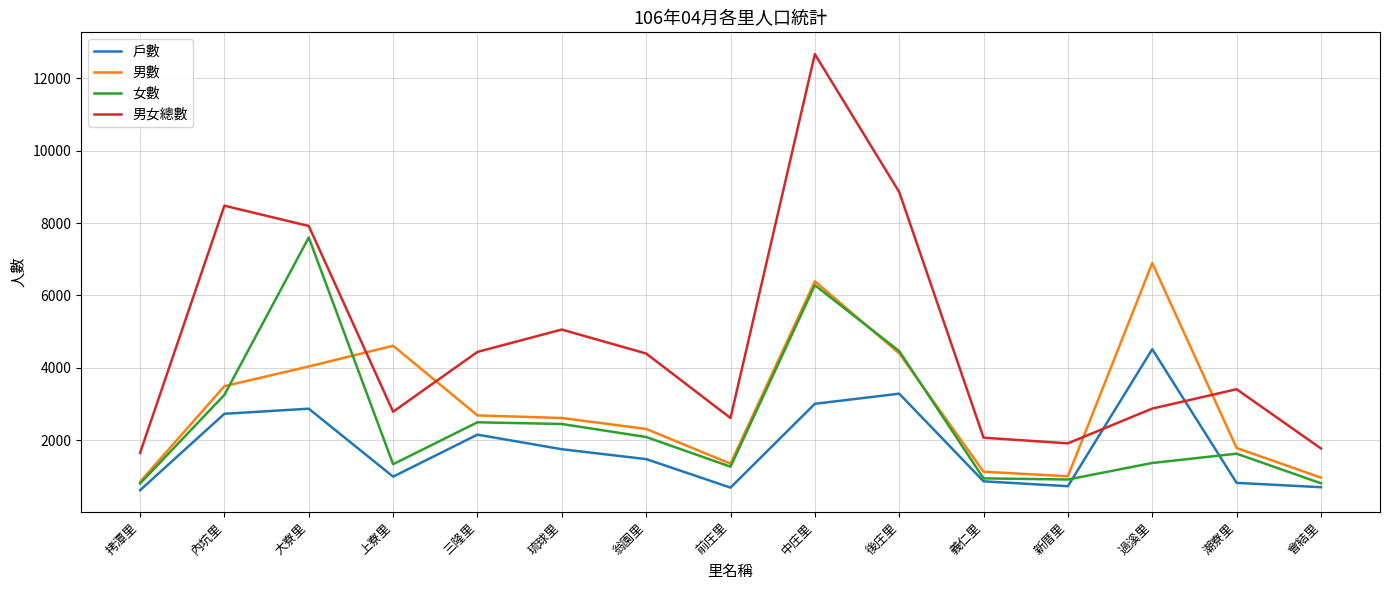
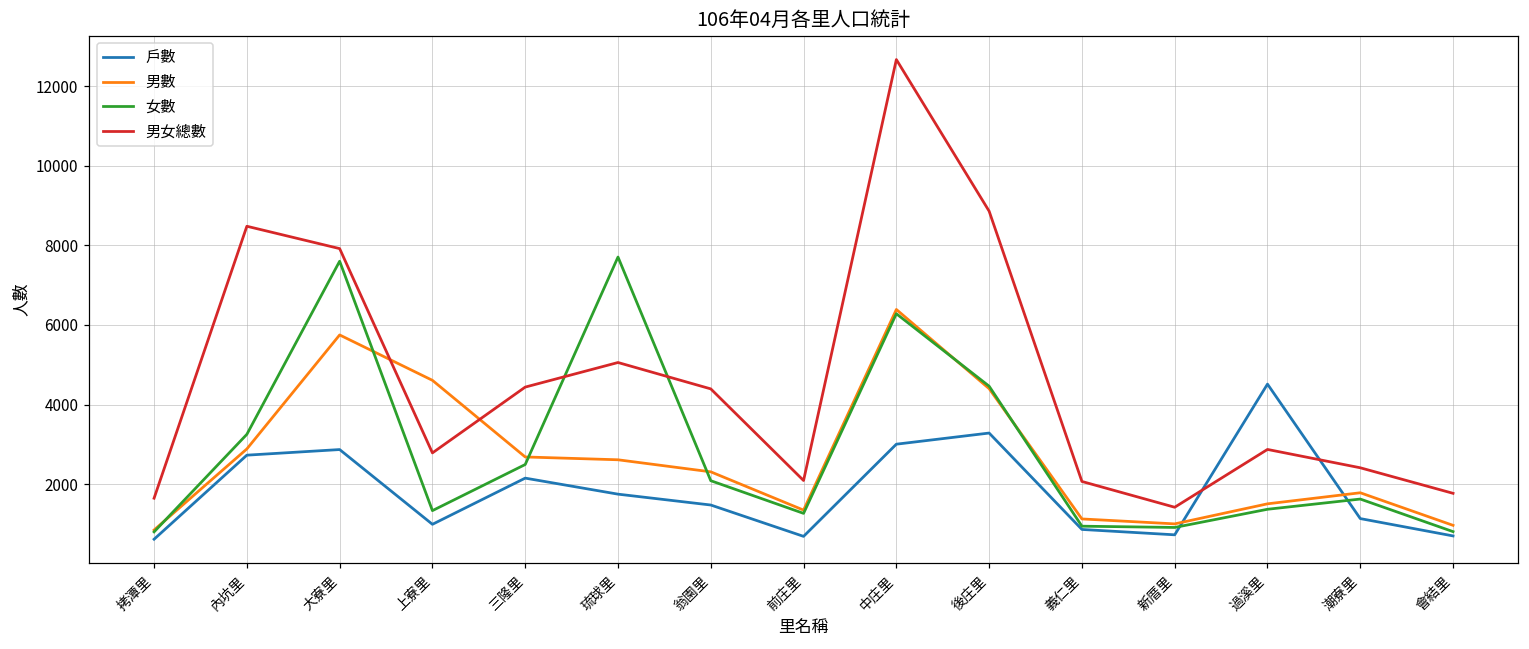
  {
    "戶數": {
      "拷潭里": 600,
      "內坑里": 2700,
      "大寮里": 2900,
      "上寮里": 1000,
      "三隆里": 2200,
      "琉球里": 1700,
      "翁園里": 1500,
      "前庄里": 700,
      "中庄里": 3000,
      "後庄里": 3300,
      "義仁里": 900,
      "新厝里": 700,
      "過溪里": 4500,
-     "潮寮里": 800,
+     "潮寮里": 1100,
      "會結里": 700
    },
    "男數": {
-     "內坑里": 3500,
-     "大寮里": 4000,
+     "內坑里": 2900,
+     "大寮里": 5700,
      "上寮里": 4600,
      "三隆里": 2700,
      "琉球里": 2600,
      "翁園里": 2300,
      "前庄里": 1300,
      "中庄里": 6400,
      "義仁里": 1100,
      "新厝里": 1000,
-     "過溪里": 6900,
+     "過溪里": 1500,
      "潮寮里": 1800,
      "會結里": 1000
    },
    "女數": {
      "內坑里": 3300,
      "大寮里": 7600,
      "上寮里": 1300,
      "三隆里": 2500,
-     "琉球里": 2400,
+     "琉球里": 7700,
      "翁園里": 2100,
      "前庄里": 1300,
      "中庄里": 6300,
      "義仁里": 900,
      "新厝里": 900,
      "過溪里": 1400,
      "潮寮里": 1600,
      "會結里": 800
    },
    "男女總數": {
      "拷潭里": 1600,
      "內坑里": 8500,
      "大寮里": 7900,
      "上寮里": 2800,
      "三隆里": 4400,
      "琉球里": 5100,
      "翁園里": 4400,
-     "前庄里": 2600,
+     "前庄里": 2100,
      "中庄里": 12700,
      "後庄里": 8900,
      "義仁里": 2100,
-     "新厝里": 1900,
+     "新厝里": 1400,
      "過溪里": 2900,
-     "潮寮里": 3400,
+     "潮寮里": 2400,
      "會結里": 1800
    }
  }
